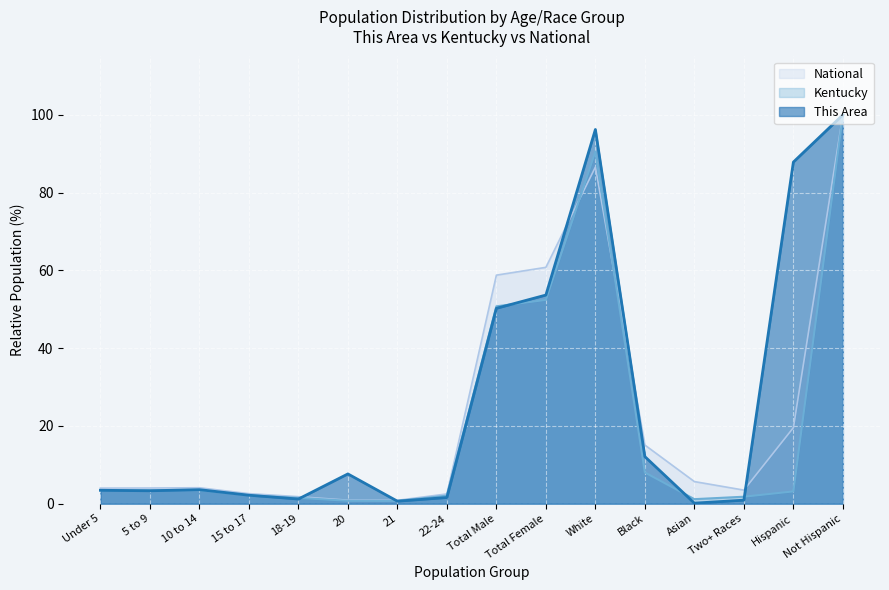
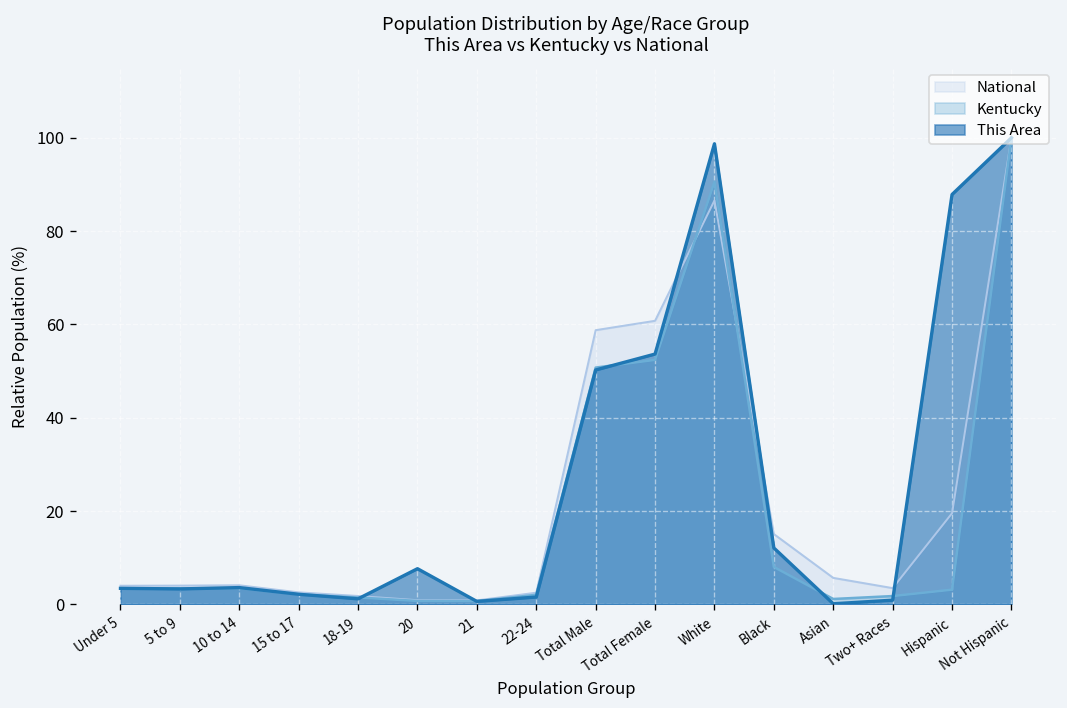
  {
    "This Area": {
      "20": 8,
      "Total Female": 54,
-     "White": 96,
+     "White": 99,
      "Black": 12,
      "Asian": 0,
      "Two+ Races": 1,
      "Hispanic": 88
    }
  }
